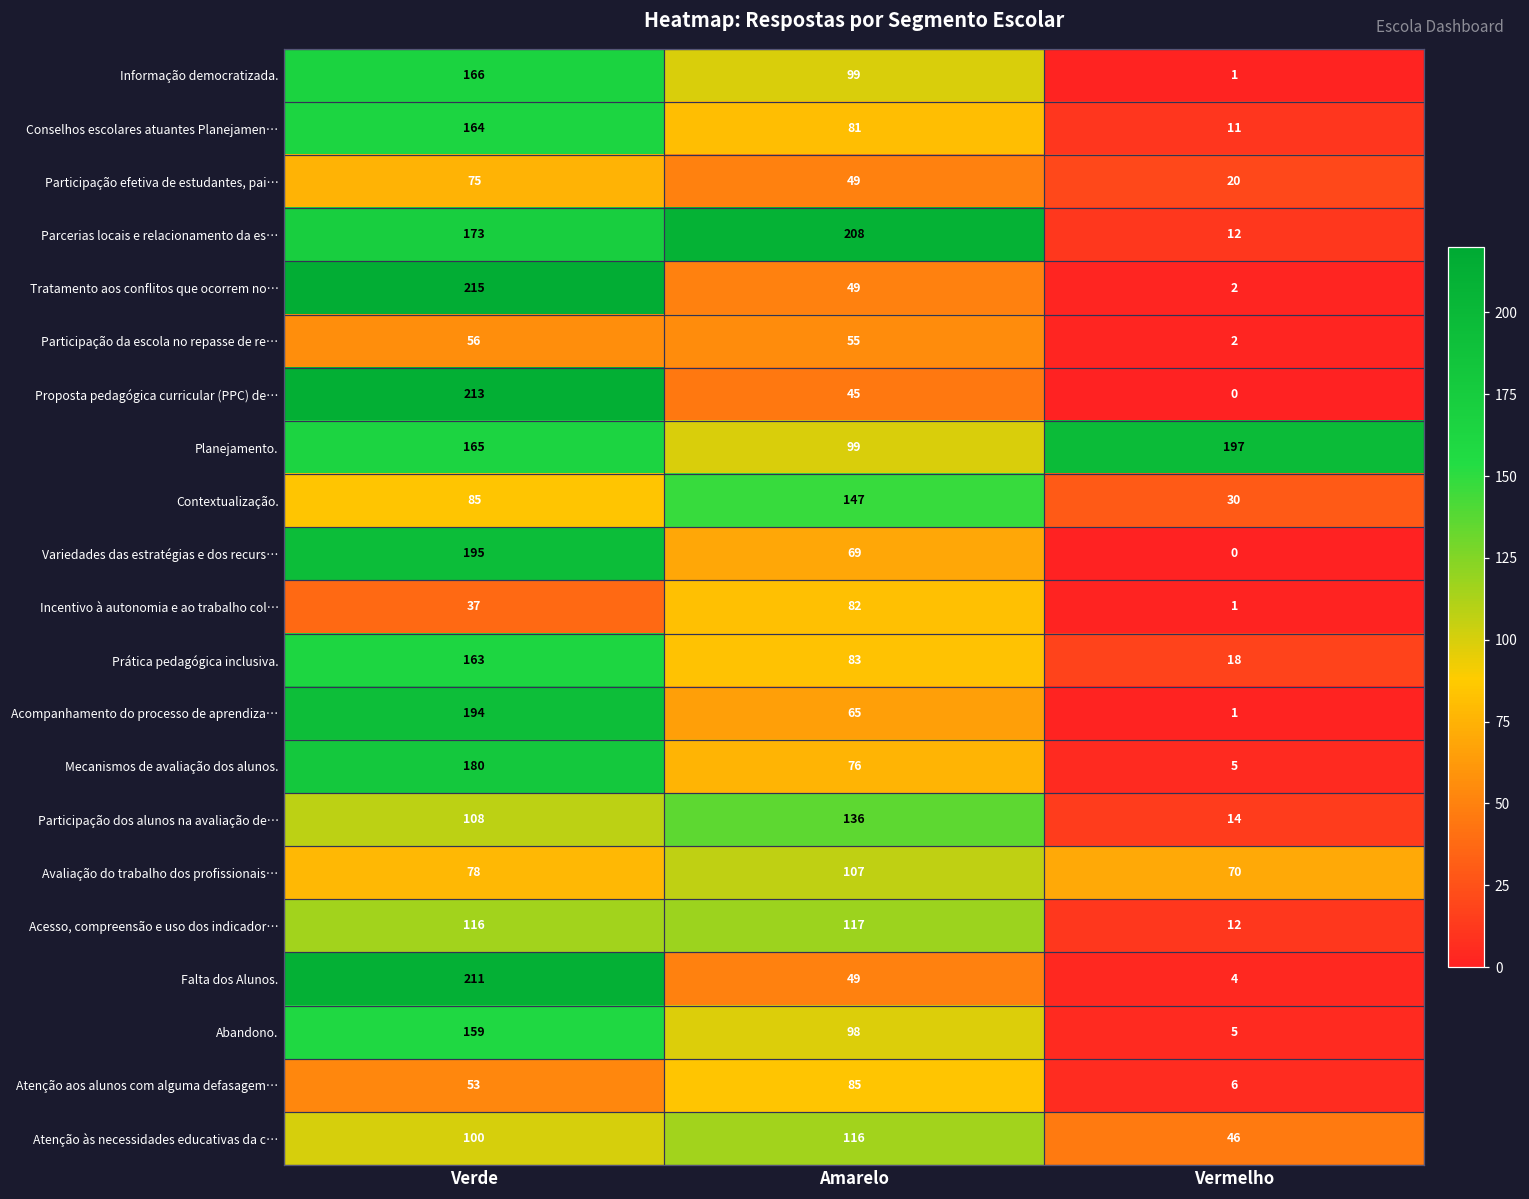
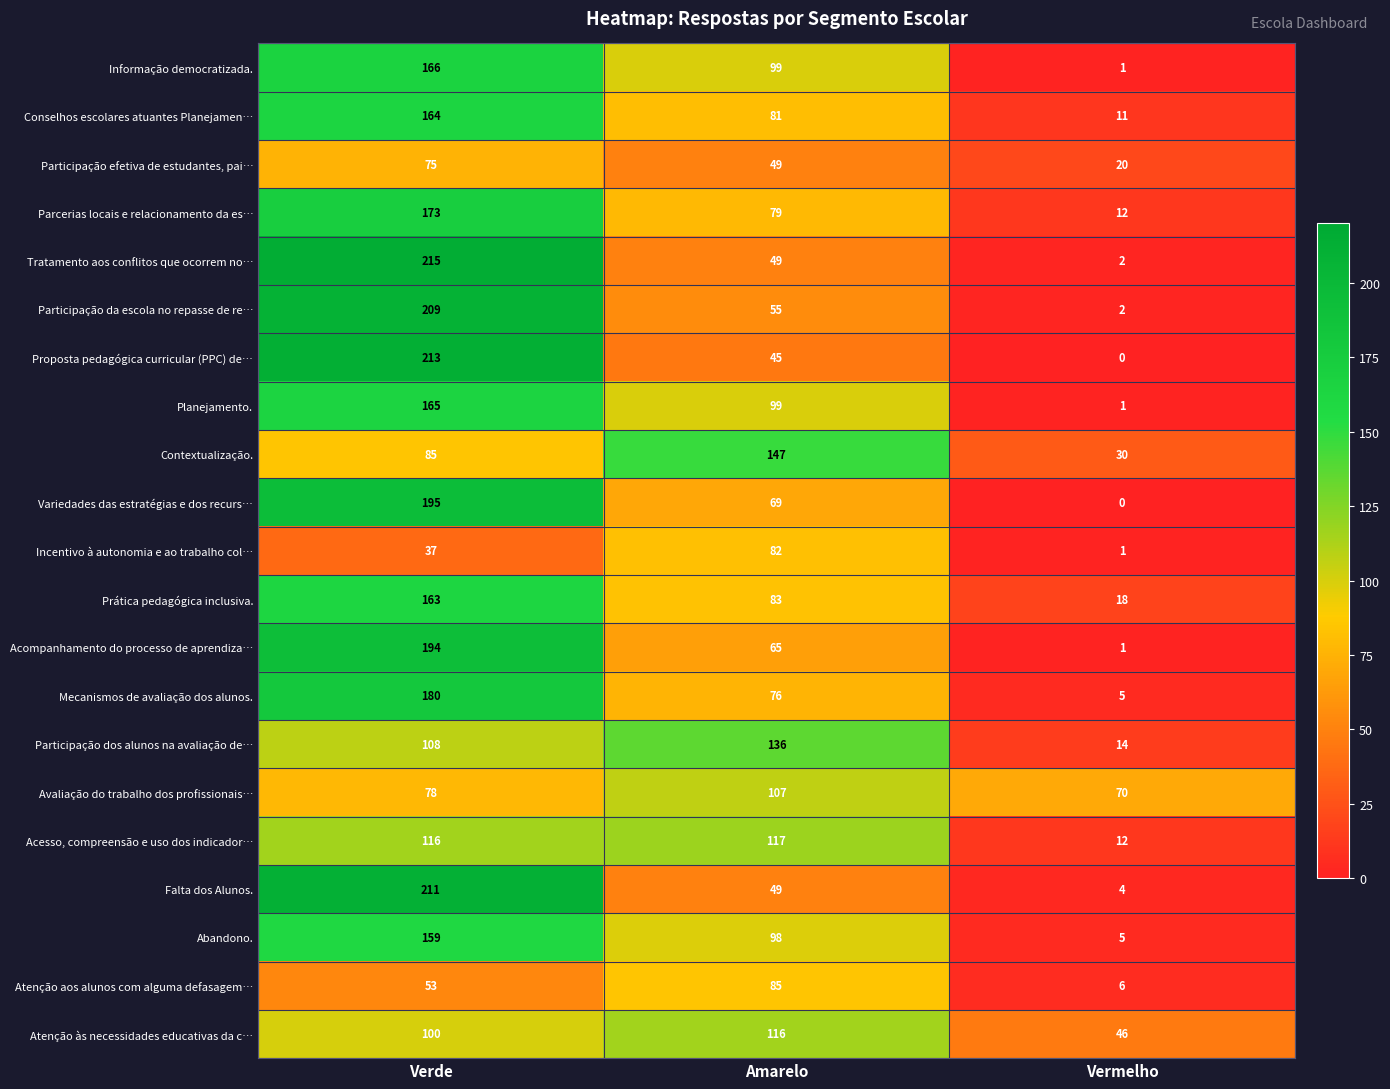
  {
    "Informação democratizada.": {
      "Verde": 166,
      "Amarelo": 99,
      "Vermelho": 1
    },
    "Conselhos escolares atuantes Planejamen…": {
      "Verde": 164,
      "Amarelo": 81,
      "Vermelho": 11
    },
    "Participação efetiva de estudantes, pai…": {
      "Verde": 75,
      "Amarelo": 49,
      "Vermelho": 20
    },
    "Parcerias locais e relacionamento da es…": {
      "Verde": 173,
-     "Amarelo": 208,
+     "Amarelo": 79,
      "Vermelho": 12
    },
    "Tratamento aos conflitos que ocorrem no…": {
      "Verde": 215,
      "Amarelo": 49,
      "Vermelho": 2
    },
    "Participação da escola no repasse de re…": {
-     "Verde": 56,
+     "Verde": 209,
      "Amarelo": 55,
      "Vermelho": 2
    },
    "Proposta pedagógica curricular (PPC) de…": {
      "Verde": 213,
      "Amarelo": 45,
      "Vermelho": 0
    },
    "Planejamento.": {
      "Verde": 165,
      "Amarelo": 99,
-     "Vermelho": 197
+     "Vermelho": 1
    },
    "Contextualização.": {
      "Verde": 85,
      "Amarelo": 147,
      "Vermelho": 30
    },
    "Variedades das estratégias e dos recurs…": {
      "Verde": 195,
      "Amarelo": 69,
      "Vermelho": 0
    },
    "Incentivo à autonomia e ao trabalho col…": {
      "Verde": 37,
      "Amarelo": 82,
      "Vermelho": 1
    },
    "Prática pedagógica inclusiva.": {
      "Verde": 163,
      "Amarelo": 83,
      "Vermelho": 18
    },
    "Acompanhamento do processo de aprendiza…": {
      "Verde": 194,
      "Amarelo": 65,
      "Vermelho": 1
    },
    "Mecanismos de avaliação dos alunos.": {
      "Verde": 180,
      "Amarelo": 76,
      "Vermelho": 5
    },
    "Participação dos alunos na avaliação de…": {
      "Verde": 108,
      "Amarelo": 136,
      "Vermelho": 14
    },
    "Avaliação do trabalho dos profissionais…": {
      "Verde": 78,
      "Amarelo": 107,
      "Vermelho": 70
    },
    "Acesso, compreensão e uso dos indicador…": {
      "Verde": 116,
      "Amarelo": 117,
      "Vermelho": 12
    },
    "Falta dos Alunos.": {
      "Verde": 211,
      "Amarelo": 49,
      "Vermelho": 4
    },
    "Abandono.": {
      "Verde": 159,
      "Amarelo": 98,
      "Vermelho": 5
    },
    "Atenção aos alunos com alguma defasagem…": {
      "Verde": 53,
      "Amarelo": 85,
      "Vermelho": 6
    },
    "Atenção às necessidades educativas da c…": {
      "Verde": 100,
      "Amarelo": 116,
      "Vermelho": 46
    }
  }
